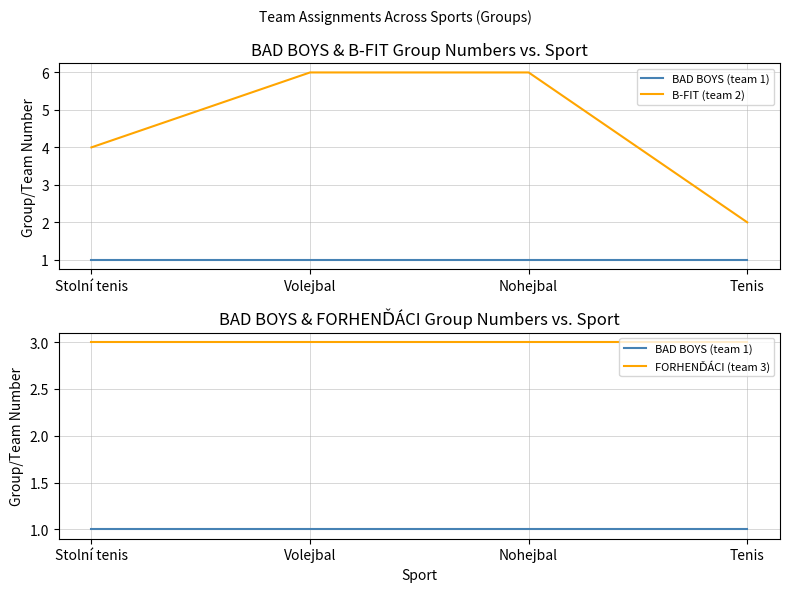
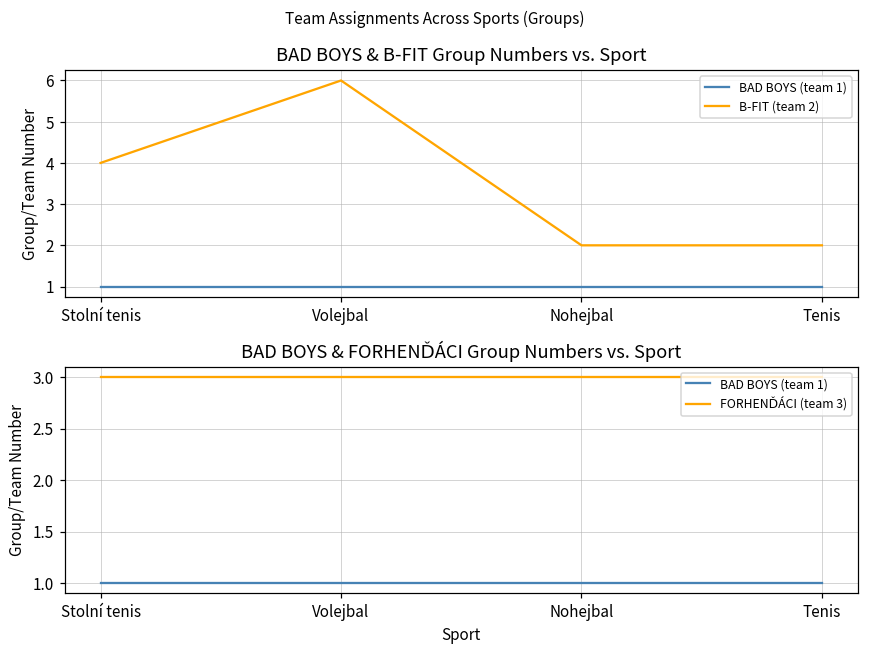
  {
    "BAD BOYS & B-FIT Group Numbers vs. Sport": {
      "BAD BOYS (team 1)": {
        "Stolní tenis": 1,
        "Volejbal": 1,
        "Nohejbal": 1,
        "Tenis": 1
      },
      "B-FIT (team 2)": {
        "Stolní tenis": 4,
        "Volejbal": 6,
-       "Nohejbal": 6,
+       "Nohejbal": 2,
        "Tenis": 2
      }
    },
    "BAD BOYS & FORHENĎÁCI Group Numbers vs. Sport": {
      "BAD BOYS (team 1)": {
        "Stolní tenis": 1.0,
        "Volejbal": 1.0,
        "Nohejbal": 1.0,
        "Tenis": 1.0
      },
      "FORHENĎÁCI (team 3)": {
        "Stolní tenis": 3.0,
        "Volejbal": 3.0,
        "Nohejbal": 3.0
      }
    }
  }
